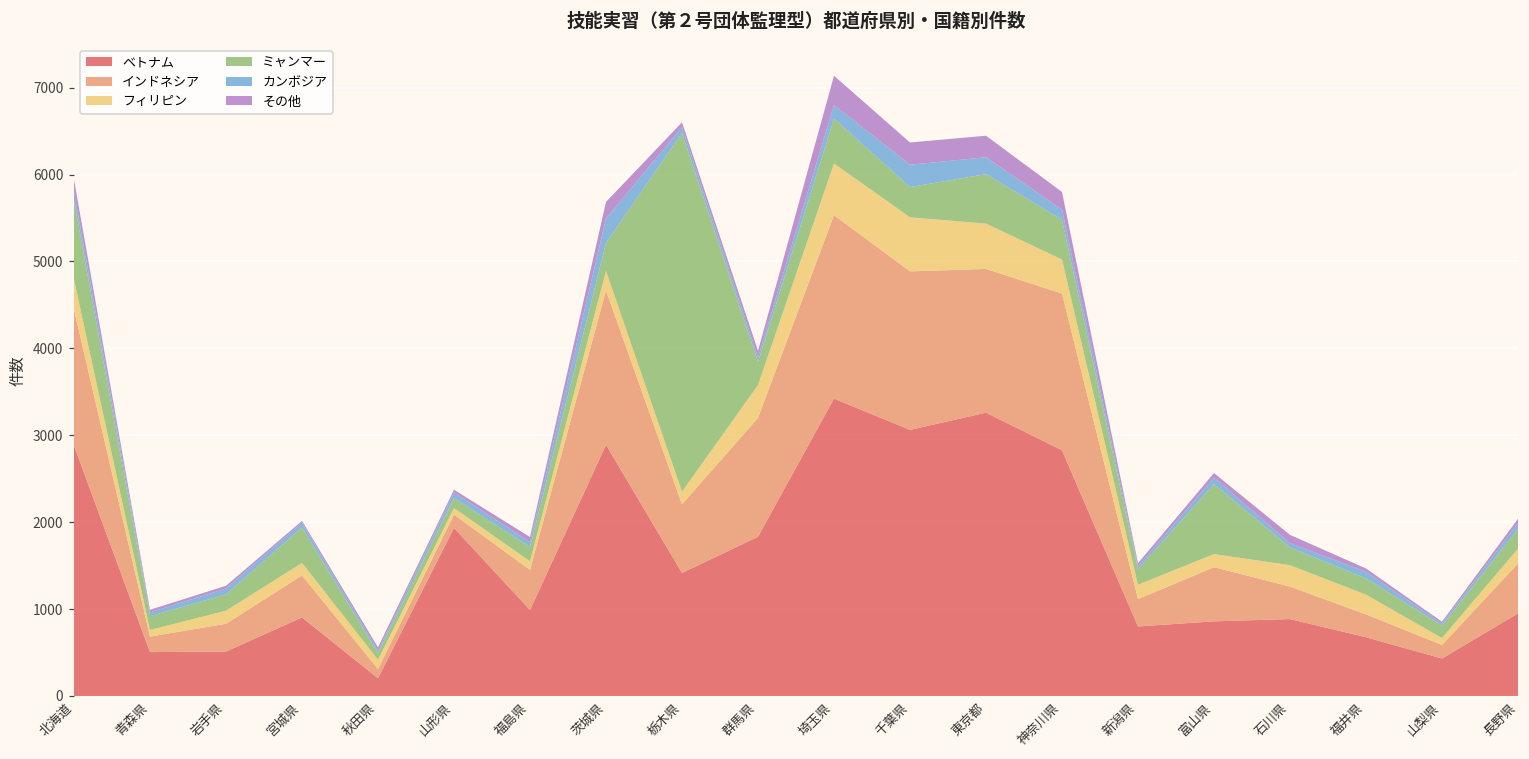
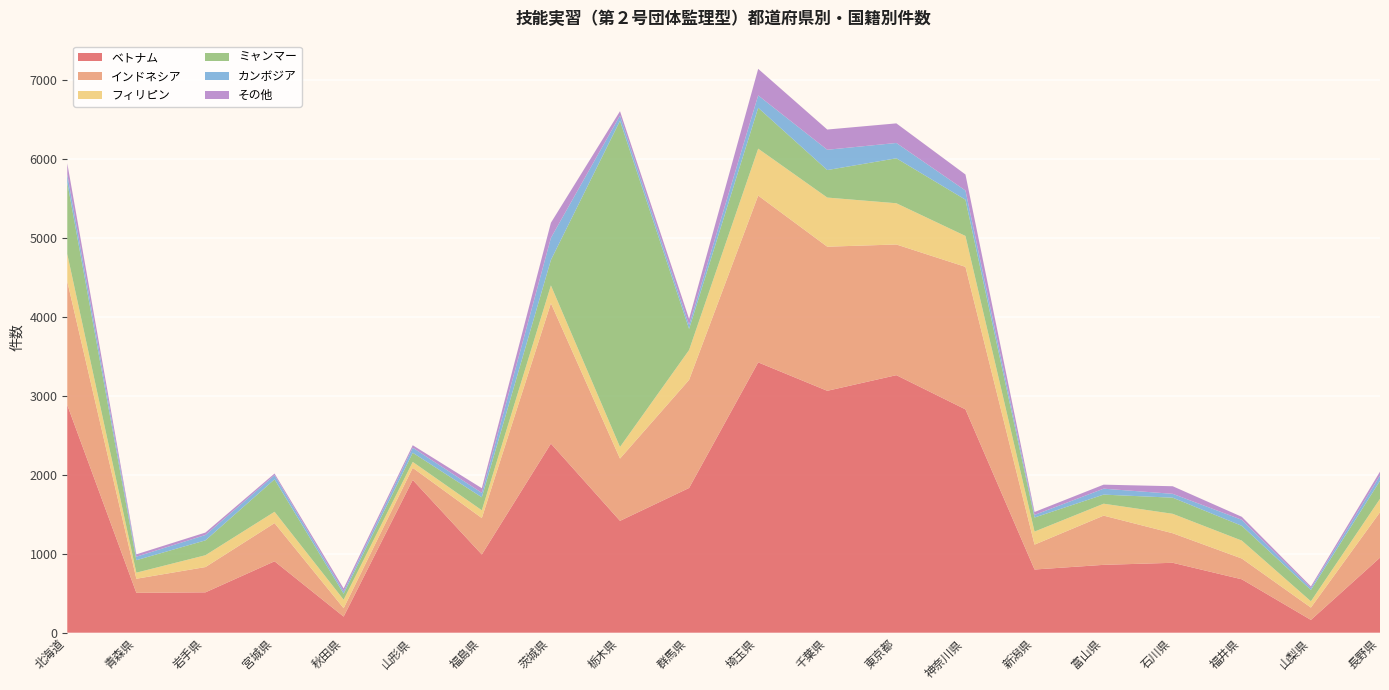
  {
    "ベトナム": {
      "北海道": 2900,
      "青森県": 500,
      "岩手県": 500,
      "宮城県": 900,
      "秋田県": 200,
      "山形県": 1900,
      "福島県": 1000,
-     "茨城県": 2900,
+     "茨城県": 2400,
      "栃木県": 1400,
      "群馬県": 1800,
      "埼玉県": 3400,
      "千葉県": 3100,
      "東京都": 3300,
      "神奈川県": 2800,
      "新潟県": 800,
      "富山県": 900,
      "石川県": 900,
      "福井県": 700,
-     "山梨県": 400,
+     "山梨県": 200,
      "長野県": 1000
    },
    "ミャンマー": {
      "北海道": 900,
      "青森県": 200,
      "岩手県": 200,
      "宮城県": 400,
      "山形県": 100,
      "福島県": 200,
      "茨城県": 300,
      "栃木県": 4100,
      "群馬県": 300,
      "埼玉県": 500,
      "千葉県": 300,
      "東京都": 600,
      "神奈川県": 500,
      "新潟県": 200,
-     "富山県": 800,
+     "富山県": 100,
      "石川県": 200,
      "福井県": 200,
      "長野県": 200
    },
    "カンボジア": {
      "北海道": 100,
      "福島県": 100,
      "茨城県": 300,
      "栃木県": 100,
      "群馬県": 100,
      "埼玉県": 200,
      "千葉県": 300,
      "東京都": 200,
      "神奈川県": 100,
      "新潟県": 0,
      "富山県": 100,
      "石川県": 0,
      "福井県": 100,
      "長野県": 100
    },
    "その他": {
      "北海道": 100,
      "秋田県": 0,
      "福島県": 100,
      "茨城県": 200,
      "栃木県": 100,
      "群馬県": 100,
      "埼玉県": 300,
      "千葉県": 300,
      "東京都": 200,
      "神奈川県": 200,
      "新潟県": 0,
      "富山県": 100,
      "石川県": 100,
      "福井県": 0,
      "長野県": 100
    }
  }
